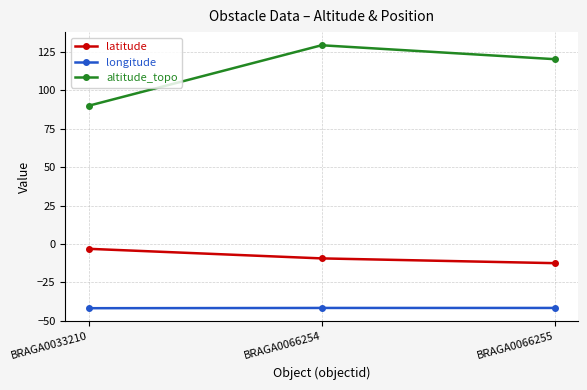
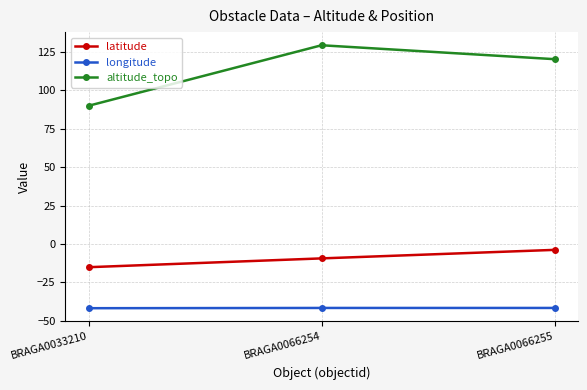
  {
    "latitude": {
-     "BRAGA0033210": -3,
+     "BRAGA0033210": -15,
      "BRAGA0066254": -9,
-     "BRAGA0066255": -13
+     "BRAGA0066255": -4
    },
    "longitude": {
      "BRAGA0033210": -42,
      "BRAGA0066254": -42,
      "BRAGA0066255": -42
    },
    "altitude_topo": {
      "BRAGA0033210": 90,
      "BRAGA0066254": 129,
      "BRAGA0066255": 120
    }
  }
